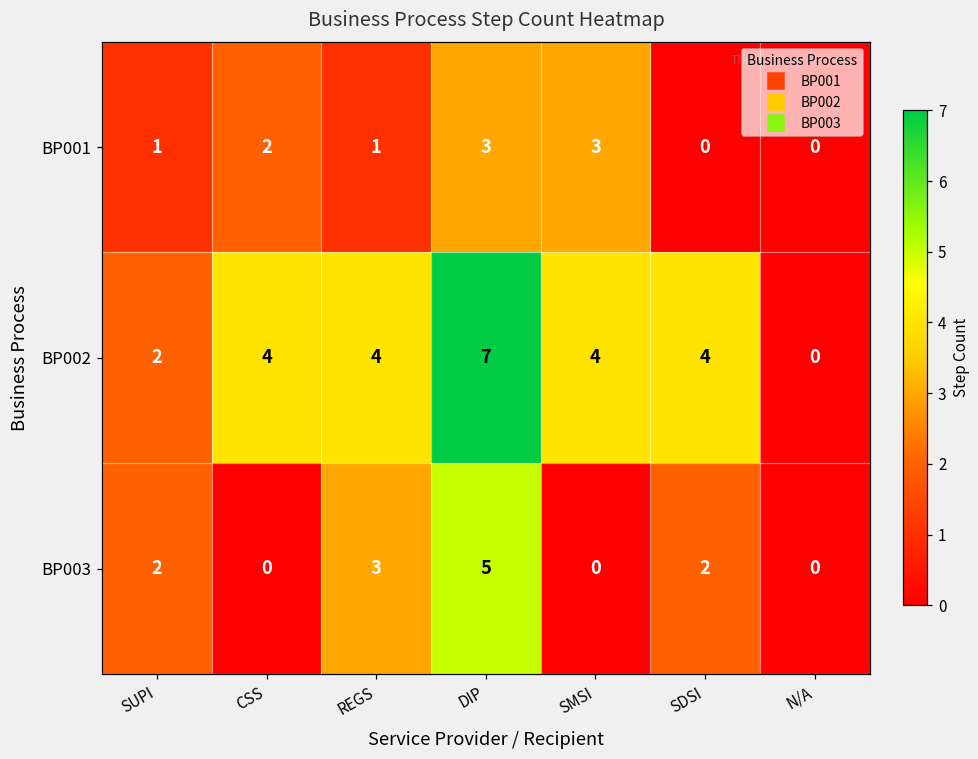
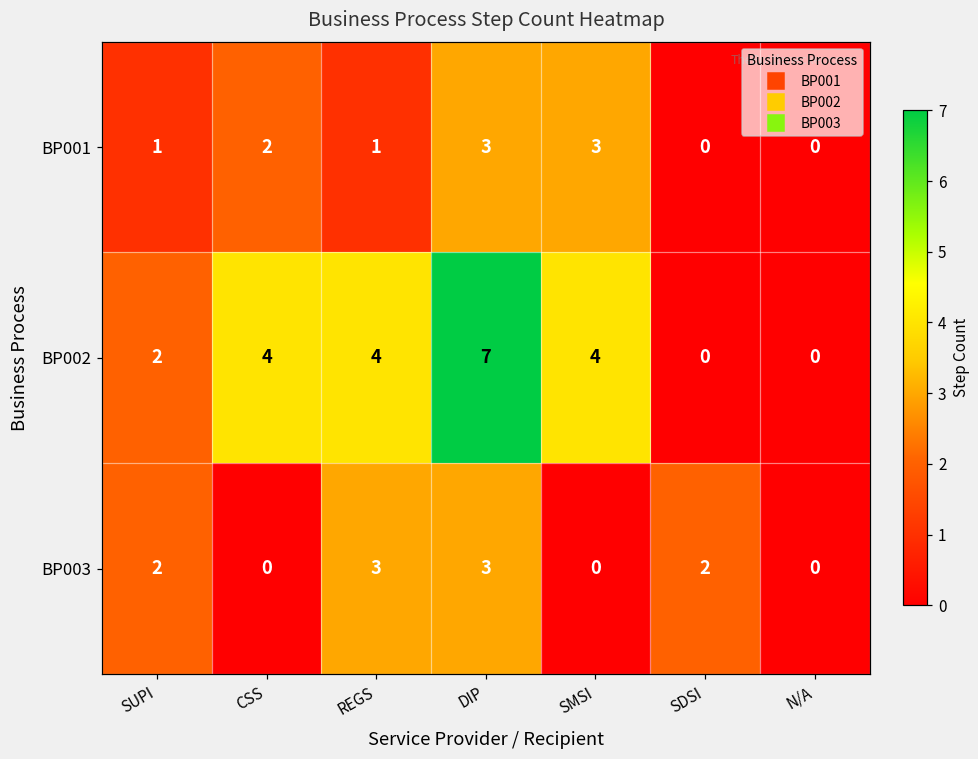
  {
    "BP001": {
      "SUPI": 1,
      "CSS": 2,
      "REGS": 1,
      "DIP": 3,
      "SMSI": 3,
      "SDSI": 0
    },
    "BP002": {
      "SUPI": 2,
      "CSS": 4,
      "REGS": 4,
      "DIP": 7,
      "SMSI": 4,
-     "SDSI": 4,
+     "SDSI": 0,
      "N/A": 0
    },
    "BP003": {
      "SUPI": 2,
      "CSS": 0,
      "REGS": 3,
-     "DIP": 5,
+     "DIP": 3,
      "SMSI": 0,
      "SDSI": 2,
      "N/A": 0
    }
  }
